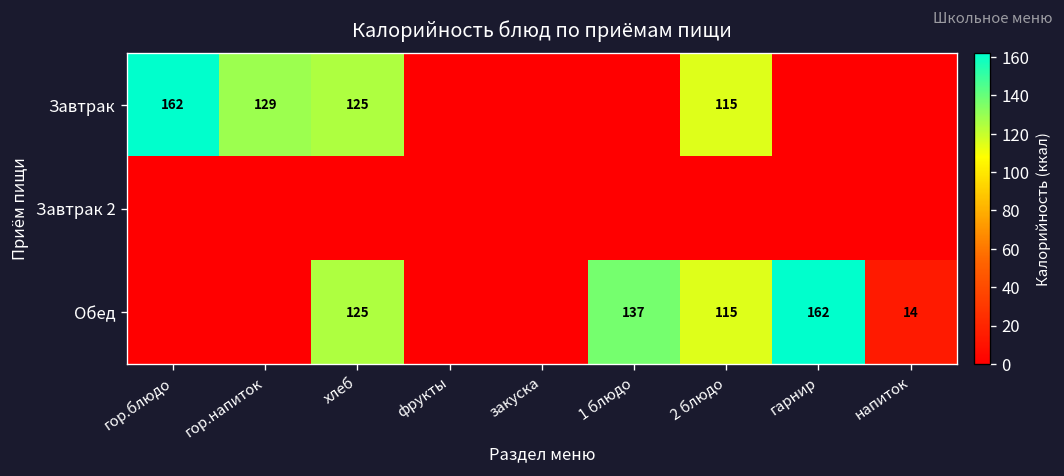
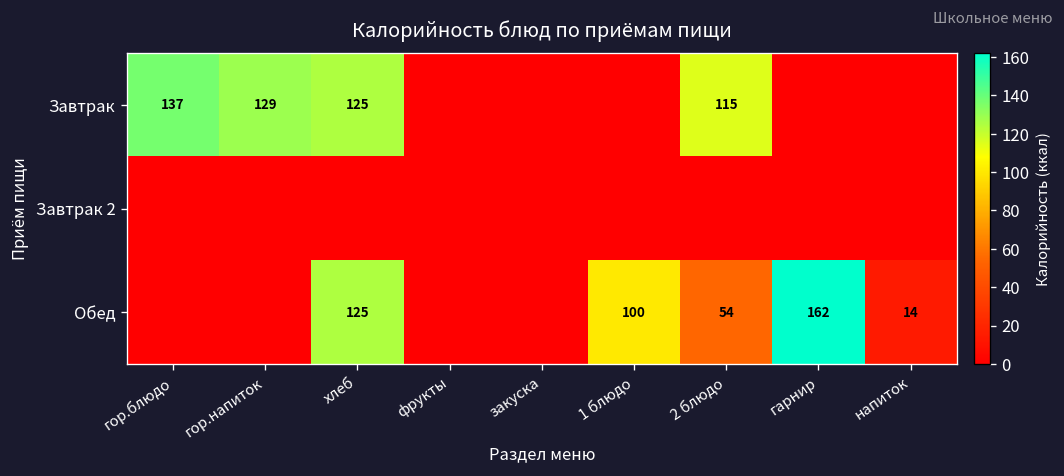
  {
    "Завтрак": {
-     "гор.блюдо": 162,
+     "гор.блюдо": 137,
      "гор.напиток": 129,
      "хлеб": 125,
      "2 блюдо": 115
    },
    "Обед": {
      "хлеб": 125,
-     "1 блюдо": 137,
-     "2 блюдо": 115,
+     "1 блюдо": 100,
+     "2 блюдо": 54,
      "гарнир": 162,
      "напиток": 14
    }
  }
